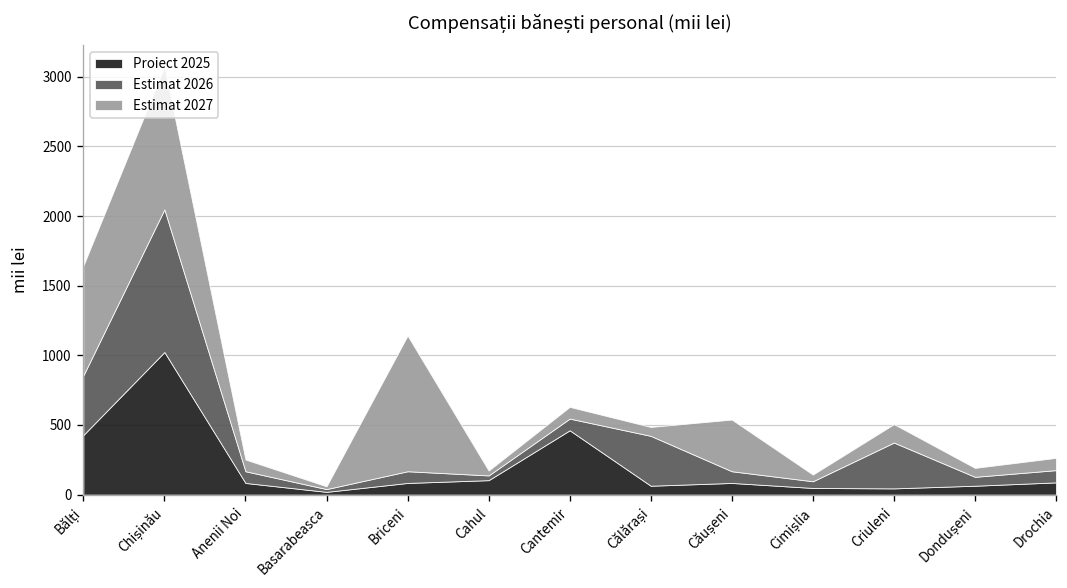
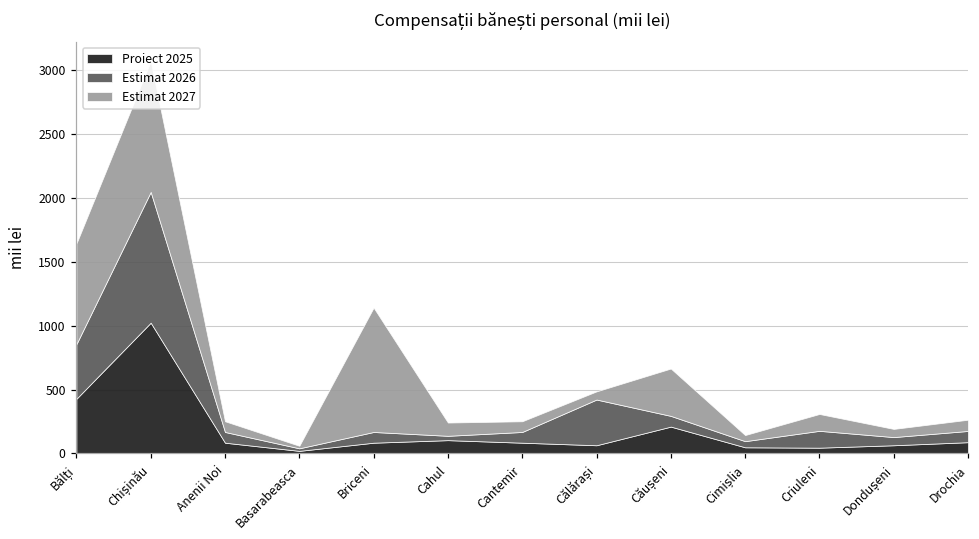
  {
    "Proiect 2025": {
      "Bălți": 430,
      "Chișinău": 1020,
      "Anenii Noi": 80,
      "Briceni": 80,
      "Cahul": 100,
-     "Cantemir": 460,
+     "Cantemir": 80,
      "Călărași": 60,
-     "Căușeni": 80,
+     "Căușeni": 210,
      "Cimișlia": 50,
      "Criuleni": 50,
      "Dondușeni": 60,
      "Drochia": 90
    },
    "Estimat 2026": {
      "Bălți": 430,
      "Chișinău": 1020,
      "Anenii Noi": 80,
      "Briceni": 80,
      "Cahul": 30,
      "Cantemir": 80,
      "Călărași": 360,
      "Căușeni": 80,
      "Cimișlia": 50,
-     "Criuleni": 330,
+     "Criuleni": 130,
      "Dondușeni": 60,
      "Drochia": 90
    },
    "Estimat 2027": {
      "Bălți": 790,
      "Anenii Noi": 80,
      "Briceni": 970,
-     "Cahul": 40,
+     "Cahul": 100,
      "Cantemir": 80,
      "Călărași": 60,
      "Căușeni": 370,
      "Cimișlia": 50,
      "Criuleni": 130,
      "Dondușeni": 60,
      "Drochia": 90
    }
  }
